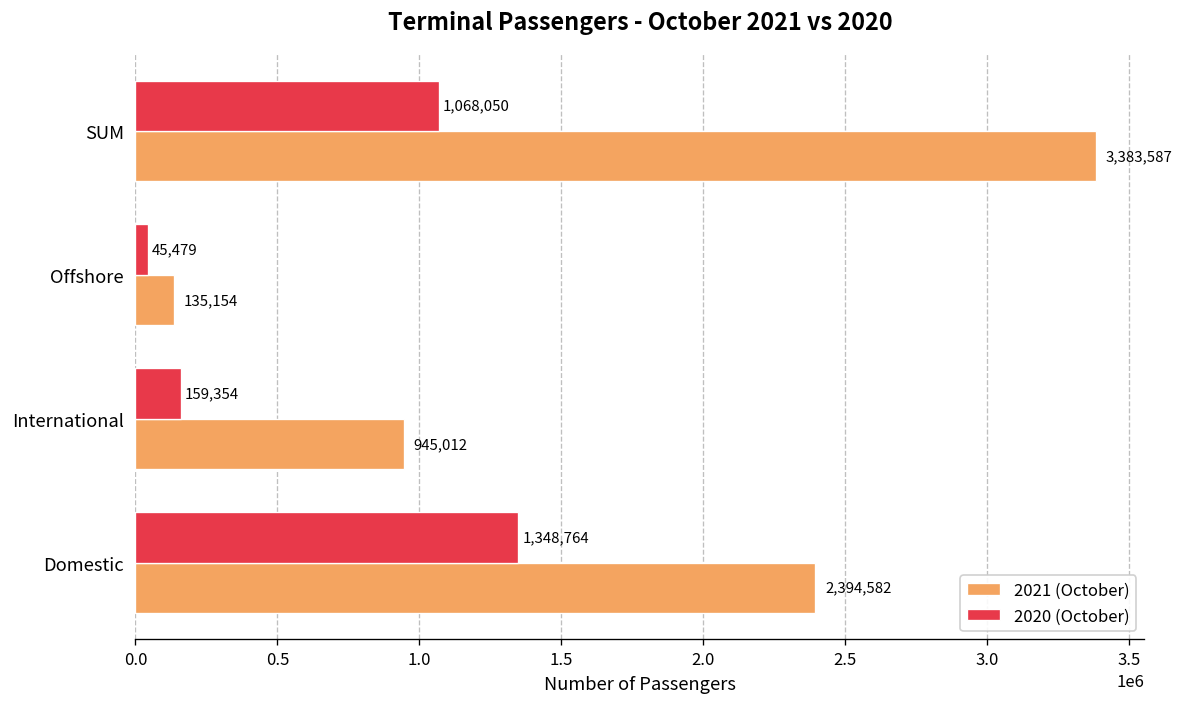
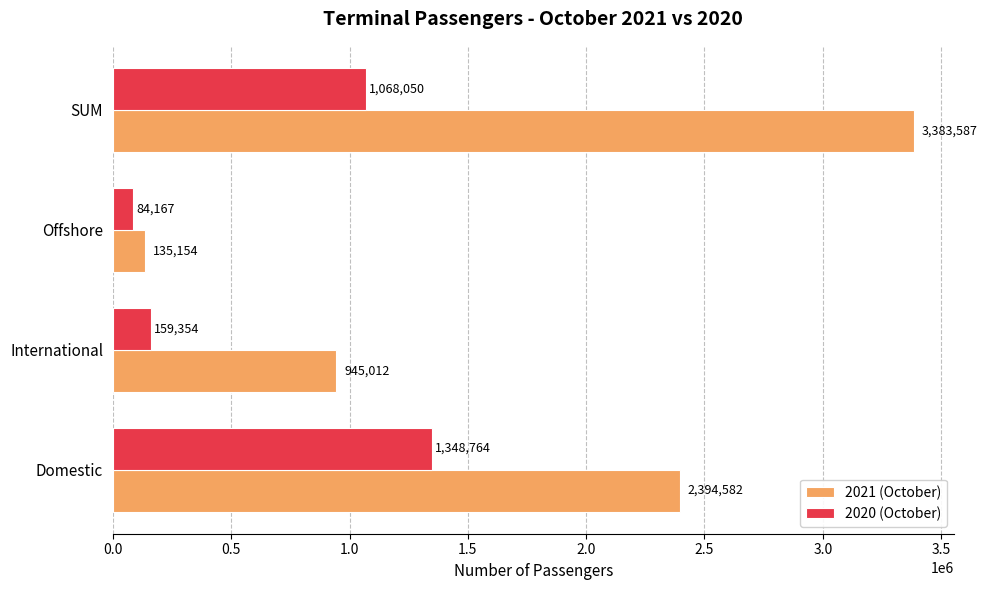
  {
    "2021 (October)": {
      "SUM": "3,383,587",
      "Offshore": "135,154",
      "International": "945,012",
      "Domestic": "2,394,582"
    },
    "2020 (October)": {
      "SUM": "1,068,050",
-     "Offshore": "45,479",
+     "Offshore": "84,167",
      "International": "159,354",
      "Domestic": "1,348,764"
    }
  }
